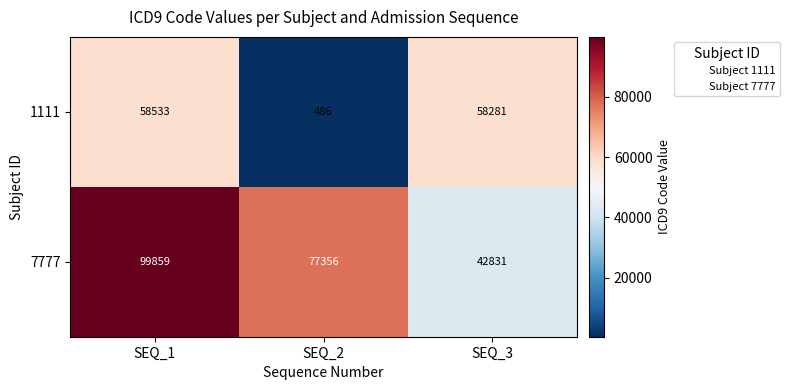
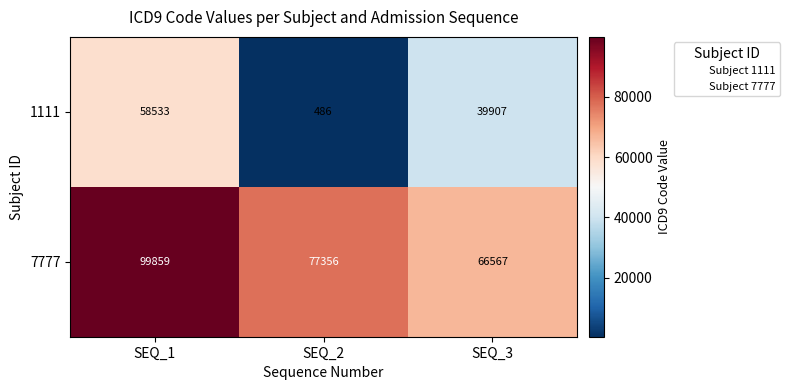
  {
    "1111": {
      "SEQ_1": 58533,
      "SEQ_2": 486,
-     "SEQ_3": 58281
+     "SEQ_3": 39907
    },
    "7777": {
      "SEQ_1": 99859,
      "SEQ_2": 77356,
-     "SEQ_3": 42831
+     "SEQ_3": 66567
    }
  }
